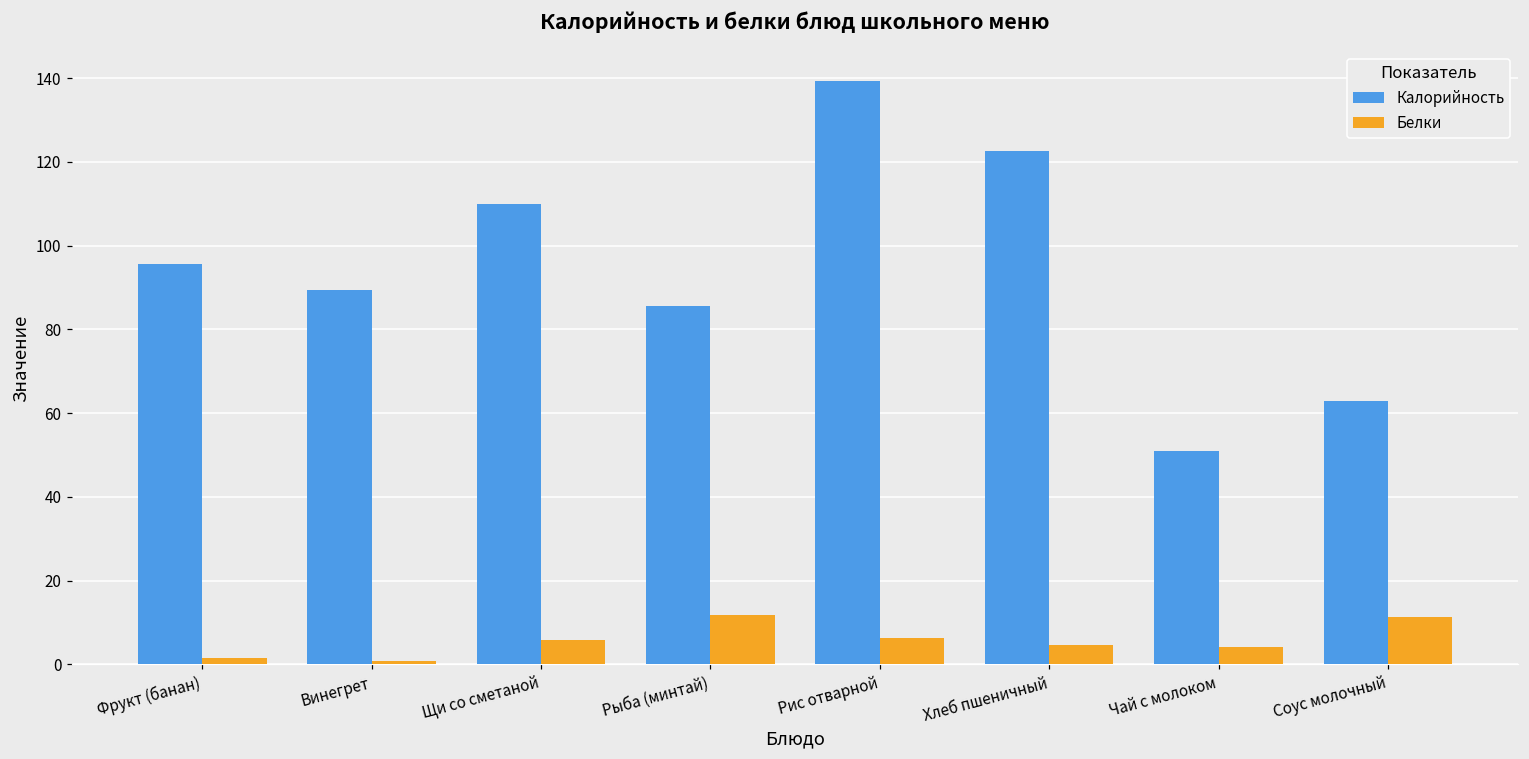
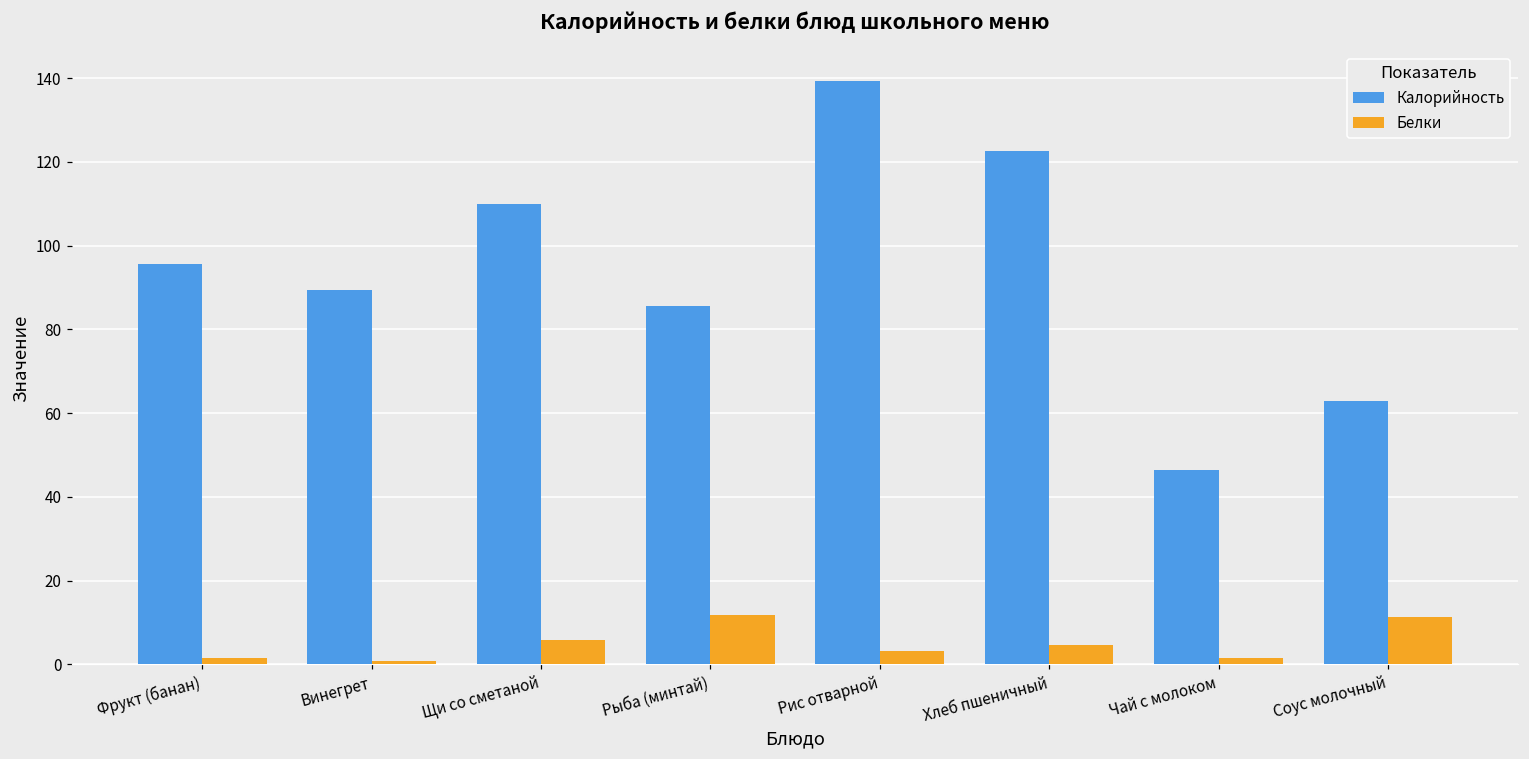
  {
    "Калорийность": {
      "Фрукт (банан)": 96,
      "Винегрет": 90,
      "Щи со сметаной": 110,
      "Рыба (минтай)": 86,
      "Рис отварной": 139,
      "Хлеб пшеничный": 123,
-     "Чай с молоком": 51,
+     "Чай с молоком": 46,
      "Соус молочный": 63
    },
    "Белки": {
      "Фрукт (банан)": 2,
      "Винегрет": 1,
      "Щи со сметаной": 6,
      "Рыба (минтай)": 12,
-     "Рис отварной": 6,
+     "Рис отварной": 3,
      "Хлеб пшеничный": 5,
-     "Чай с молоком": 4,
+     "Чай с молоком": 2,
      "Соус молочный": 11
    }
  }
